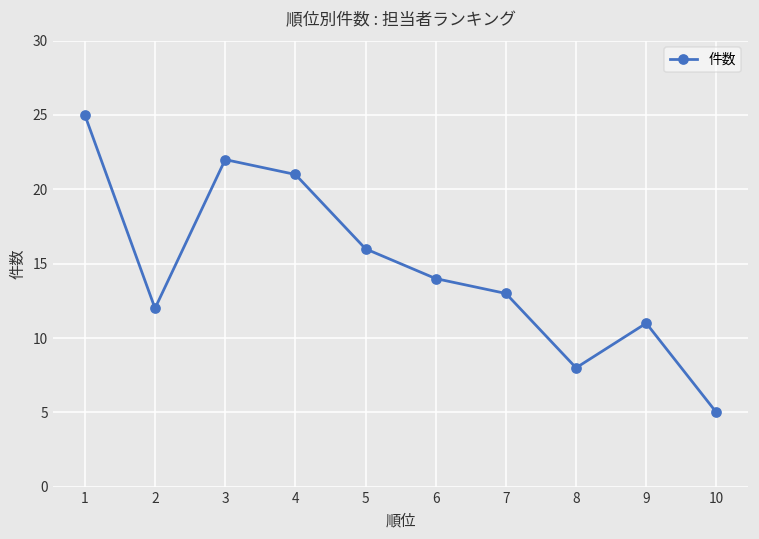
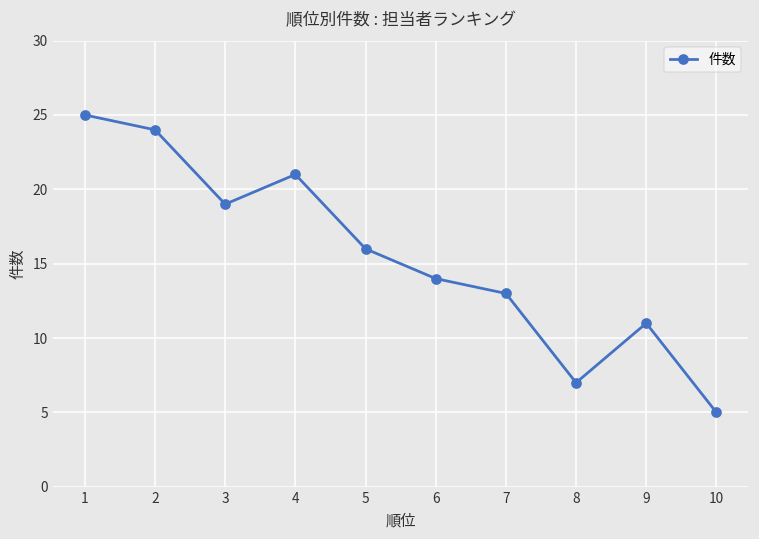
  {
    "1": 25,
-   "2": 12,
-   "3": 22,
+   "2": 24,
+   "3": 19,
    "4": 21,
    "5": 16,
    "6": 14,
    "7": 13,
-   "8": 8,
+   "8": 7,
    "9": 11,
    "10": 5
  }
